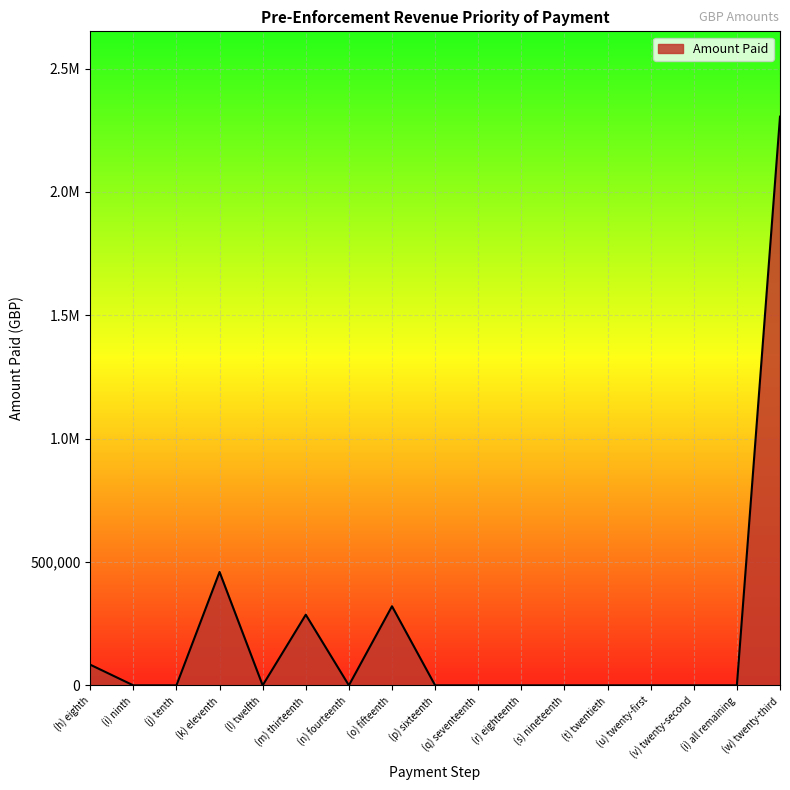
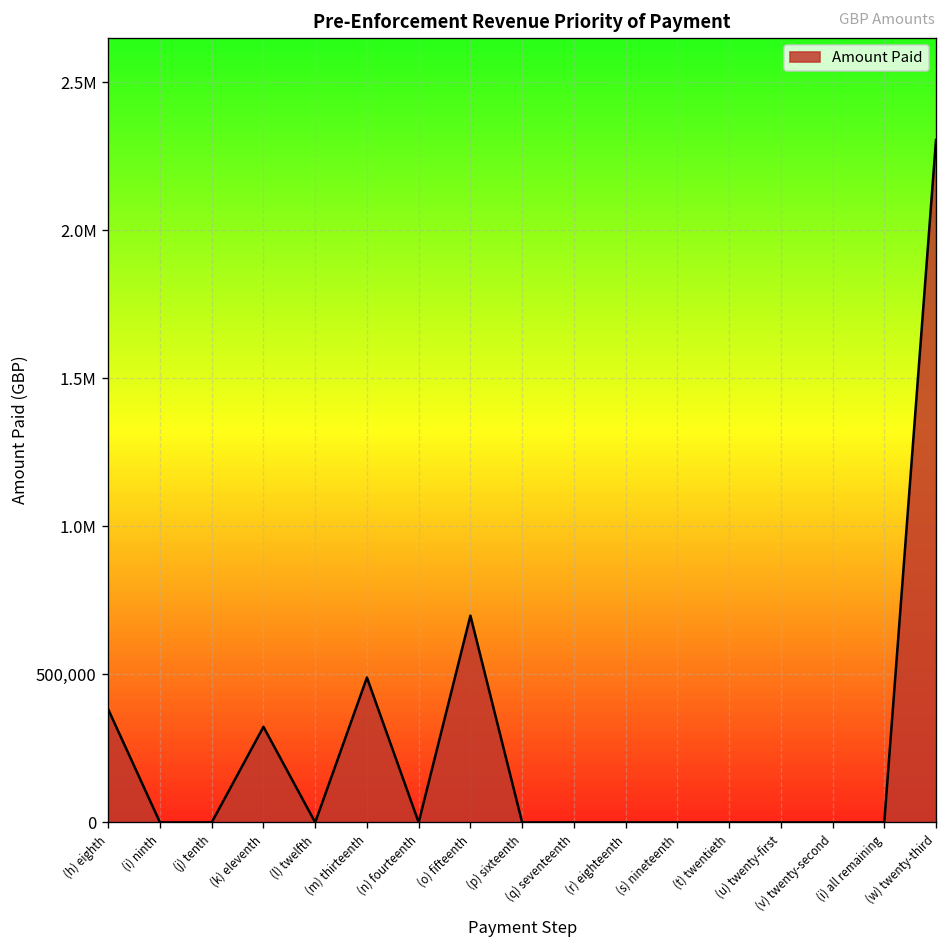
  {
-   "(h) eighth": "80,000",
+   "(h) eighth": "380,000",
    "(i) ninth": "0",
    "(j) tenth": "0",
-   "(k) eleventh": "460,000",
+   "(k) eleventh": "320,000",
    "(l) twelfth": "0",
-   "(m) thirteenth": "290,000",
+   "(m) thirteenth": "490,000",
    "(n) fourteenth": "0",
-   "(o) fifteenth": "320,000",
+   "(o) fifteenth": "700,000",
    "(p) sixteenth": "0",
    "(q) seventeenth": "0",
    "(r) eighteenth": "0",
    "(s) nineteenth": "0",
    "(t) twentieth": "0",
    "(u) twenty-first": "0",
    "(v) twenty-second": "0",
    "(i) all remaining": "0",
    "(w) twenty-third": "2,310,000"
  }
